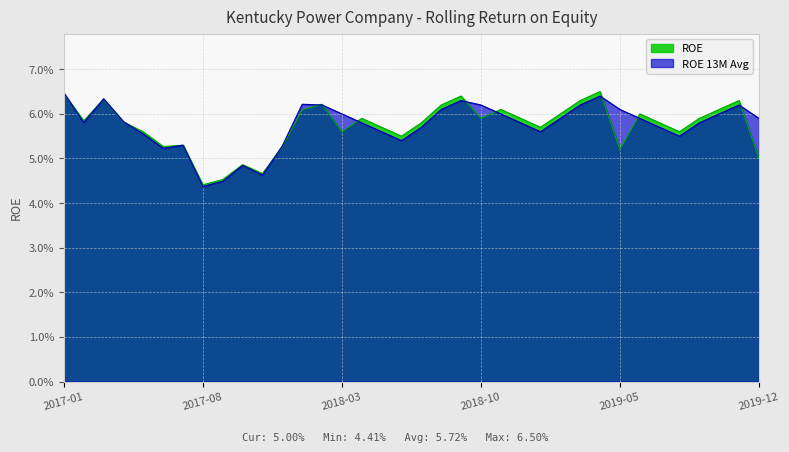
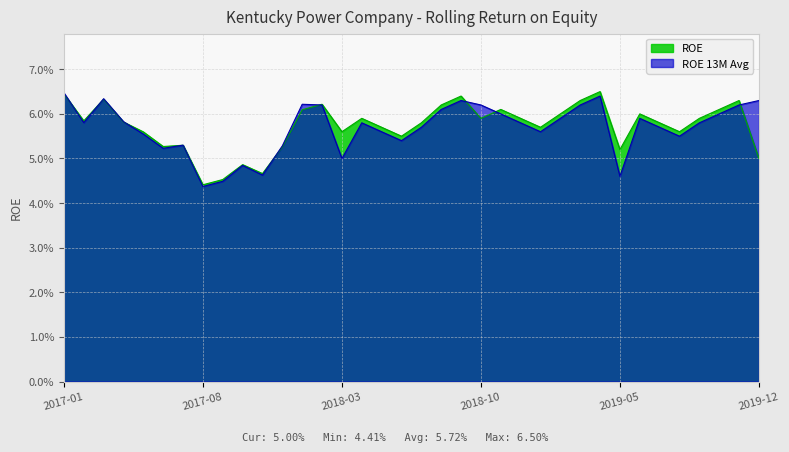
  {
    "ROE": {
      "2018-03": "5.6%",
      "2018-10": "5.9%",
      "2019-05": "5.2%",
      "2019-12": "5.0%"
    },
    "ROE 13M Avg": {
-     "2018-03": "6.0%",
+     "2018-03": "5.0%",
      "2018-10": "6.2%",
-     "2019-05": "6.1%",
-     "2019-12": "5.9%"
+     "2019-05": "4.6%",
+     "2019-12": "6.3%"
    }
  }
